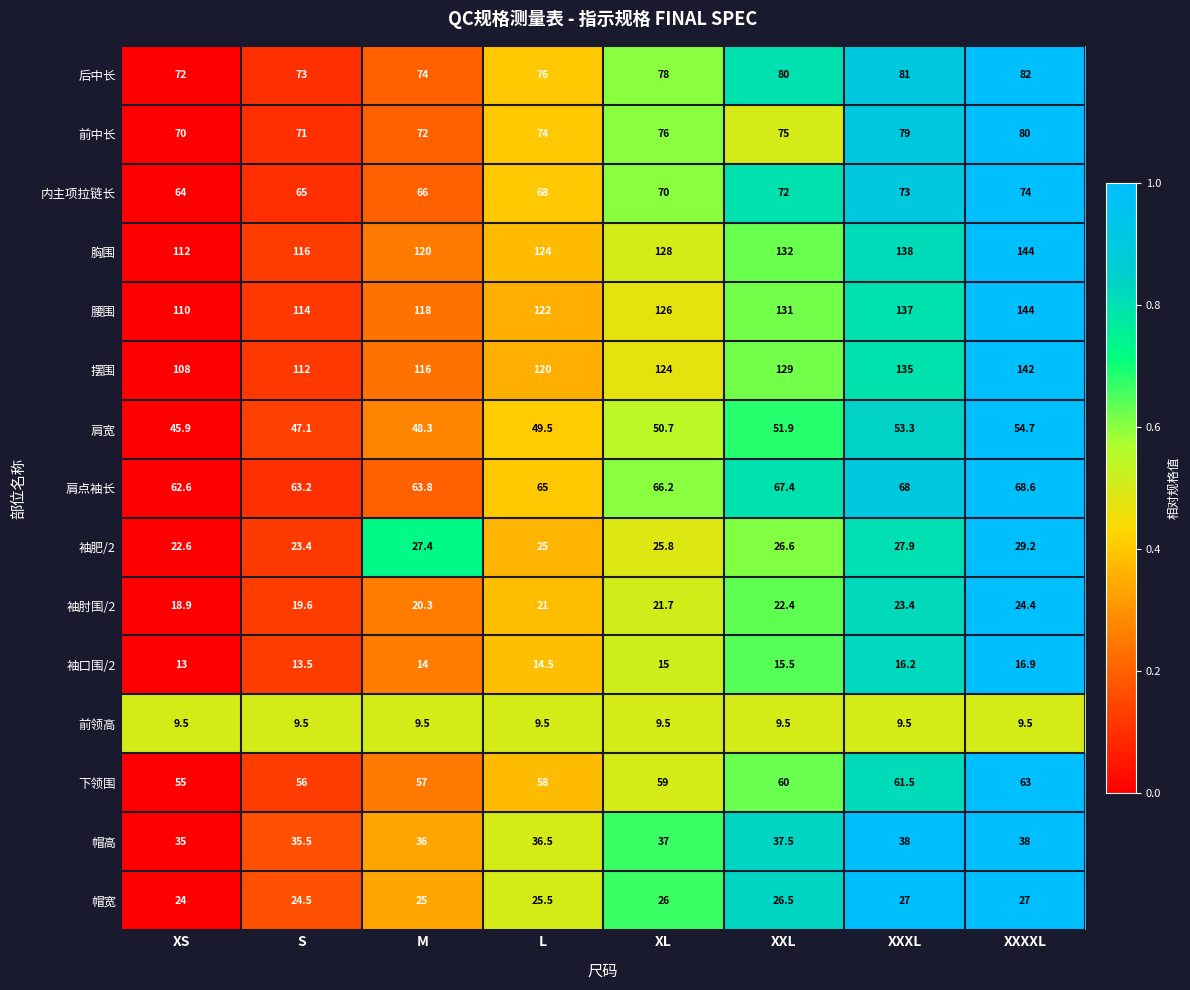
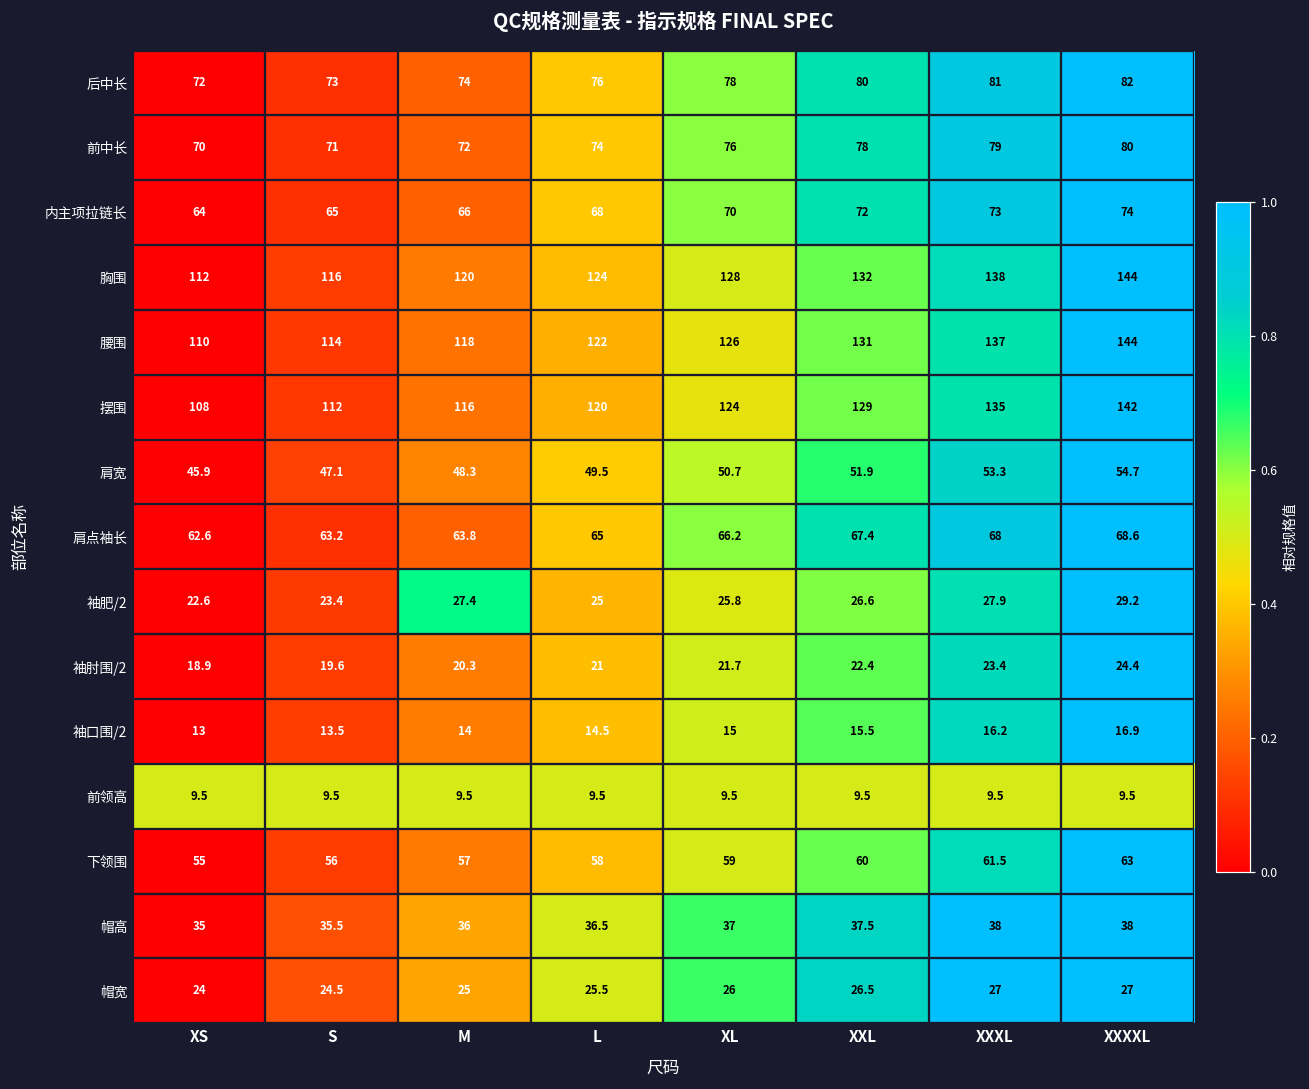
  {
    "后中长": {
      "XS": 72,
      "S": 73,
      "M": 74,
      "L": 76,
      "XL": 78,
      "XXL": 80,
      "XXXL": 81,
      "XXXXL": 82
    },
    "前中长": {
      "XS": 70,
      "S": 71,
      "M": 72,
      "L": 74,
      "XL": 76,
-     "XXL": 75,
+     "XXL": 78,
      "XXXL": 79,
      "XXXXL": 80
    },
    "内主项拉链长": {
      "XS": 64,
      "S": 65,
      "M": 66,
      "L": 68,
      "XL": 70,
      "XXL": 72,
      "XXXL": 73,
      "XXXXL": 74
    },
    "胸围": {
      "XS": 112,
      "S": 116,
      "M": 120,
      "L": 124,
      "XL": 128,
      "XXL": 132,
      "XXXL": 138,
      "XXXXL": 144
    },
    "腰围": {
      "XS": 110,
      "S": 114,
      "M": 118,
      "L": 122,
      "XL": 126,
      "XXL": 131,
      "XXXL": 137,
      "XXXXL": 144
    },
    "摆围": {
      "XS": 108,
      "S": 112,
      "M": 116,
      "L": 120,
      "XL": 124,
      "XXL": 129,
      "XXXL": 135,
      "XXXXL": 142
    },
    "肩宽": {
      "XS": 45.9,
      "S": 47.1,
      "M": 48.3,
      "L": 49.5,
      "XL": 50.7,
      "XXL": 51.9,
      "XXXL": 53.3,
      "XXXXL": 54.7
    },
    "肩点袖长": {
      "XS": 62.6,
      "S": 63.2,
      "M": 63.8,
      "L": 65,
      "XL": 66.2,
      "XXL": 67.4,
      "XXXL": 68,
      "XXXXL": 68.6
    },
    "袖肥/2": {
      "XS": 22.6,
      "S": 23.4,
      "M": 27.4,
      "L": 25,
      "XL": 25.8,
      "XXL": 26.6,
      "XXXL": 27.9,
      "XXXXL": 29.2
    },
    "袖肘围/2": {
      "XS": 18.9,
      "S": 19.6,
      "M": 20.3,
      "L": 21,
      "XL": 21.7,
      "XXL": 22.4,
      "XXXL": 23.4,
      "XXXXL": 24.4
    },
    "袖口围/2": {
      "XS": 13,
      "S": 13.5,
      "M": 14,
      "L": 14.5,
      "XL": 15,
      "XXL": 15.5,
      "XXXL": 16.2,
      "XXXXL": 16.9
    },
    "前领高": {
      "XS": 9.5,
      "S": 9.5,
      "M": 9.5,
      "L": 9.5,
      "XL": 9.5,
      "XXL": 9.5,
      "XXXL": 9.5,
      "XXXXL": 9.5
    },
    "下领围": {
      "XS": 55,
      "S": 56,
      "M": 57,
      "L": 58,
      "XL": 59,
      "XXL": 60,
      "XXXL": 61.5,
      "XXXXL": 63
    },
    "帽高": {
      "XS": 35,
      "S": 35.5,
      "M": 36,
      "L": 36.5,
      "XL": 37,
      "XXL": 37.5,
      "XXXL": 38,
      "XXXXL": 38
    },
    "帽宽": {
      "XS": 24,
      "S": 24.5,
      "M": 25,
      "L": 25.5,
      "XL": 26,
      "XXL": 26.5,
      "XXXL": 27,
      "XXXXL": 27
    }
  }
